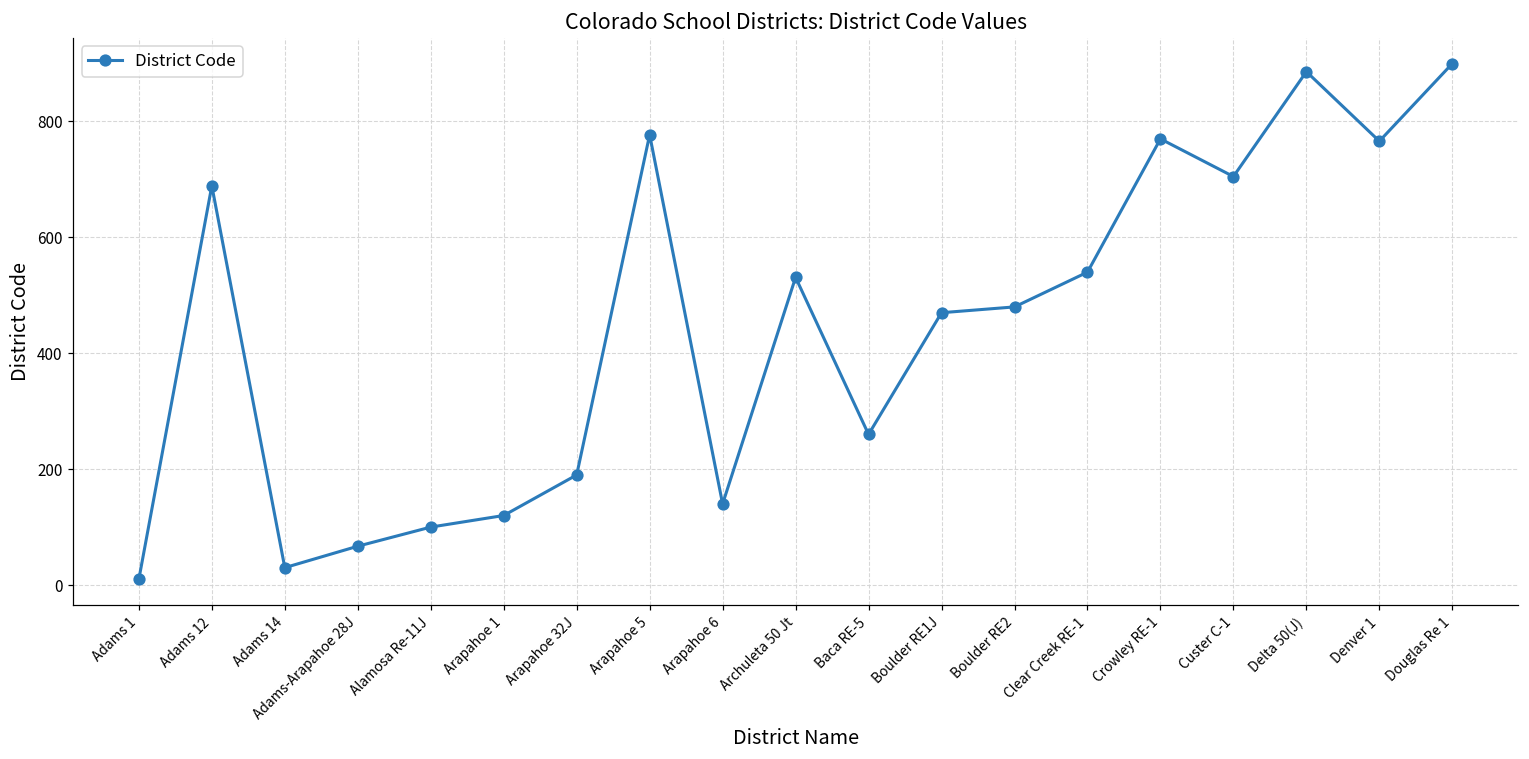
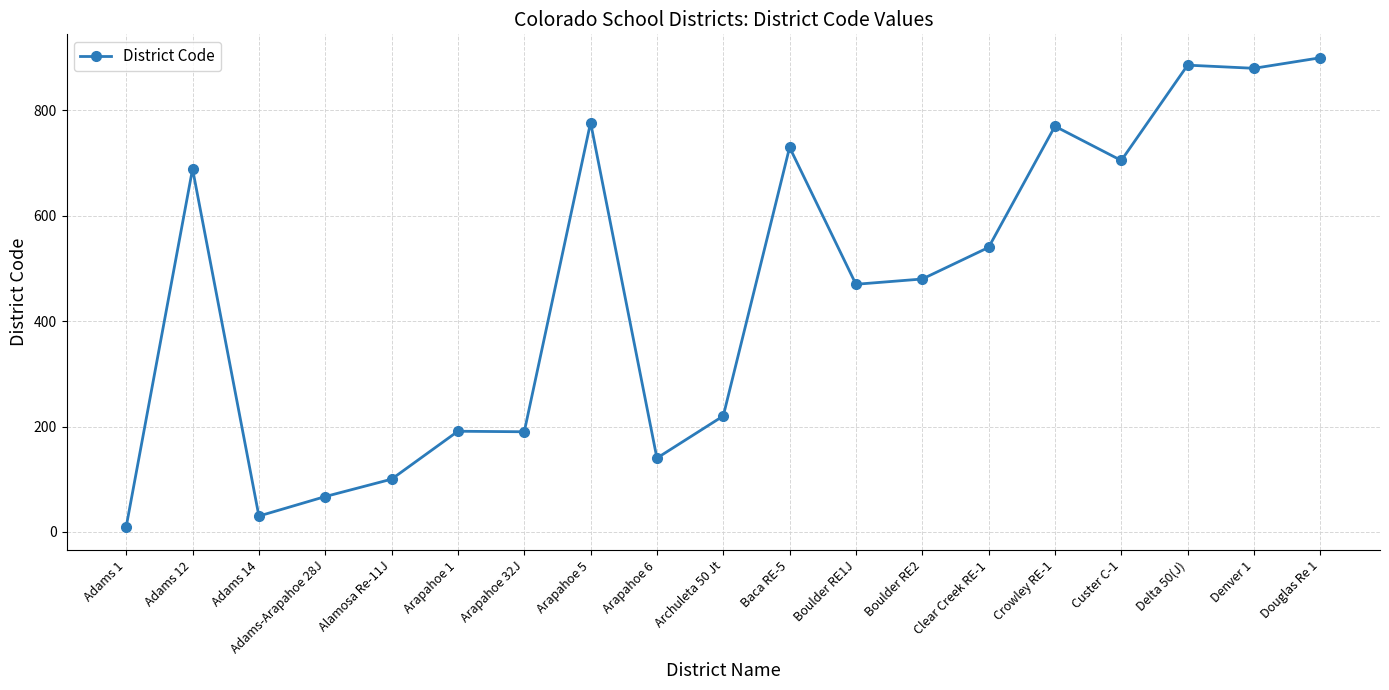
  {
    "Adams 1": 10,
    "Adams 12": 690,
    "Adams 14": 30,
    "Adams-Arapahoe 28J": 70,
    "Alamosa Re-11J": 100,
-   "Arapahoe 1": 120,
+   "Arapahoe 1": 190,
    "Arapahoe 32J": 190,
    "Arapahoe 5": 780,
    "Arapahoe 6": 140,
-   "Archuleta 50 Jt": 530,
-   "Baca RE-5": 260,
+   "Archuleta 50 Jt": 220,
+   "Baca RE-5": 730,
    "Boulder RE1J": 470,
    "Boulder RE2": 480,
    "Clear Creek RE-1": 540,
    "Crowley RE-1": 770,
    "Custer C-1": 710,
    "Delta 50(J)": 890,
-   "Denver 1": 770,
+   "Denver 1": 880,
    "Douglas Re 1": 900
  }
